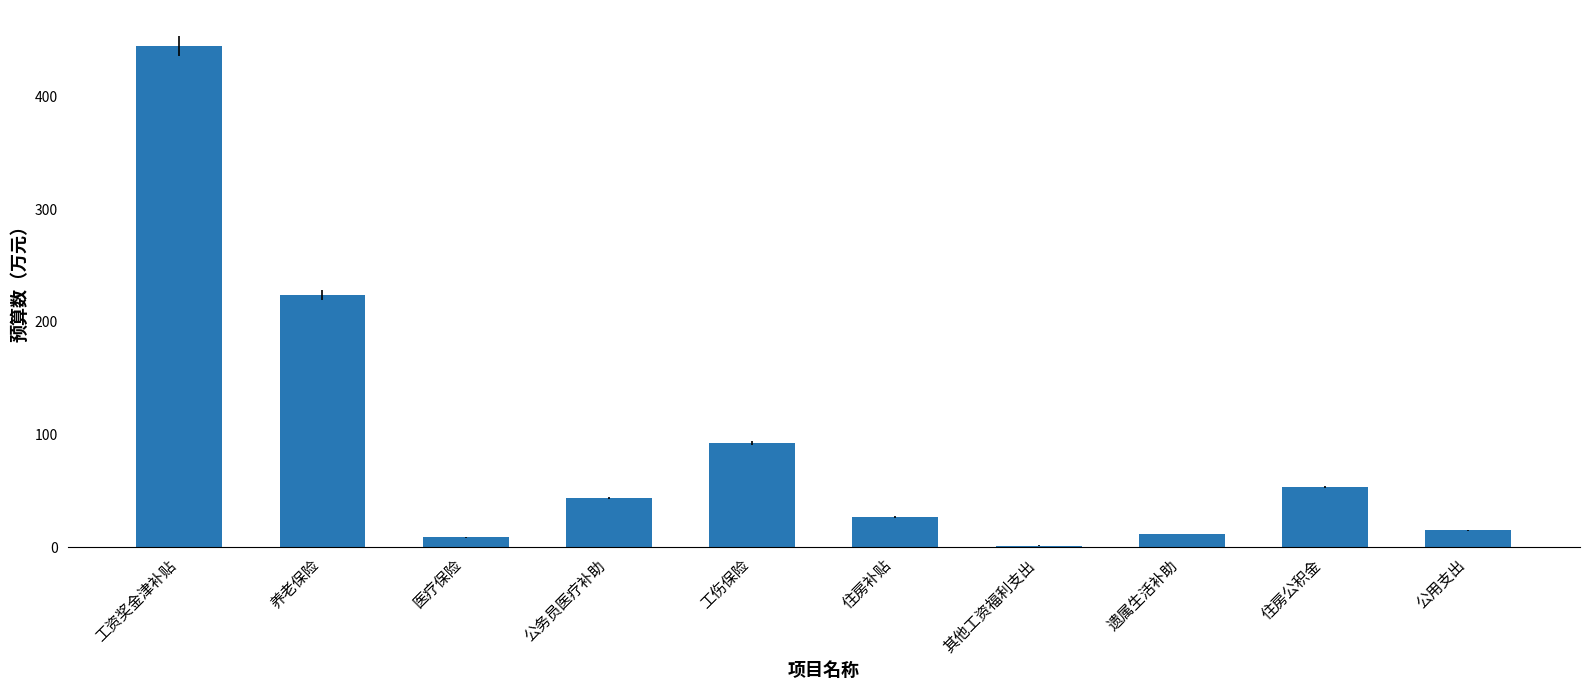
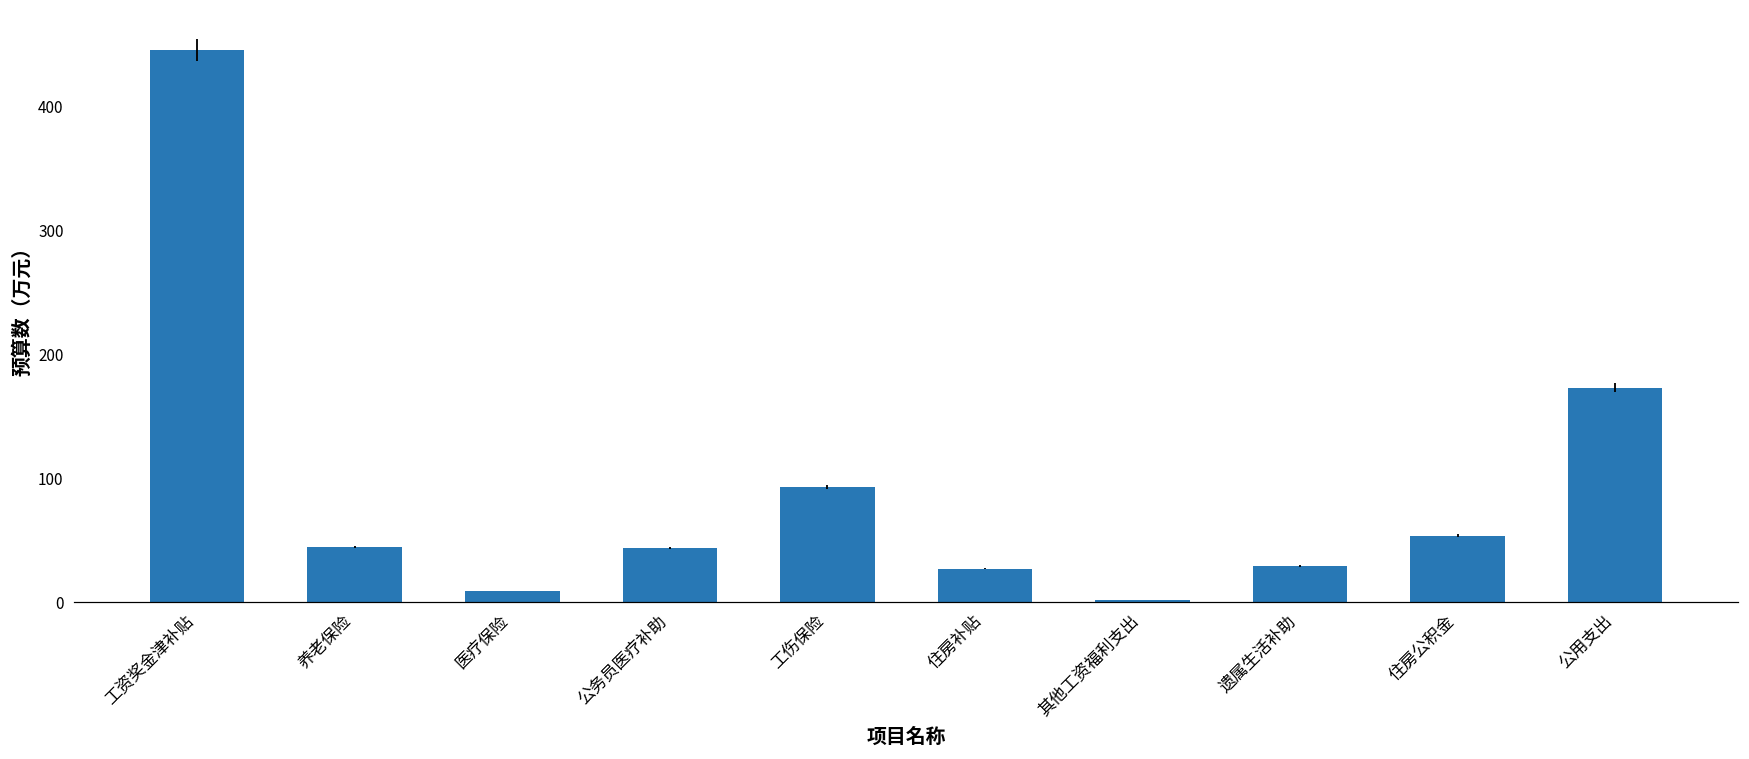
  {
    "工资奖金津补贴": 445,
-   "养老保险": 224,
+   "养老保险": 45,
    "医疗保险": 9,
    "公务员医疗补助": 44,
    "工伤保险": 93,
    "住房补贴": 27,
-   "遗属生活补助": 12,
+   "遗属生活补助": 29,
    "住房公积金": 54,
-   "公用支出": 15
+   "公用支出": 173
  }
